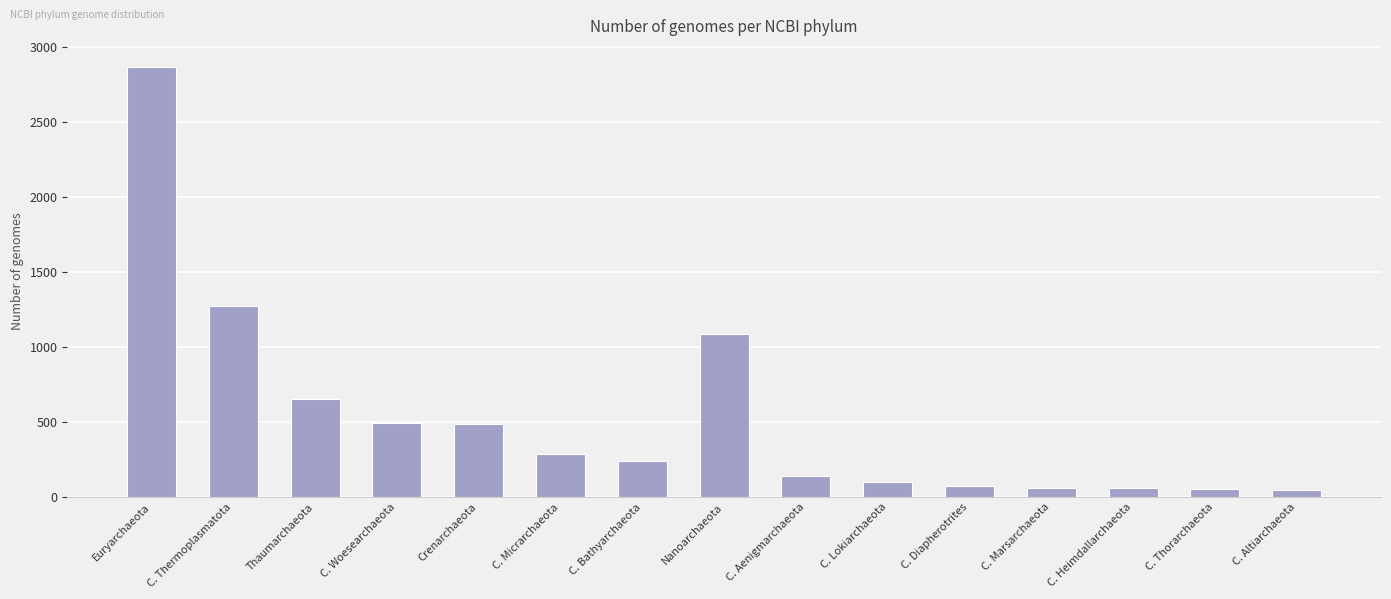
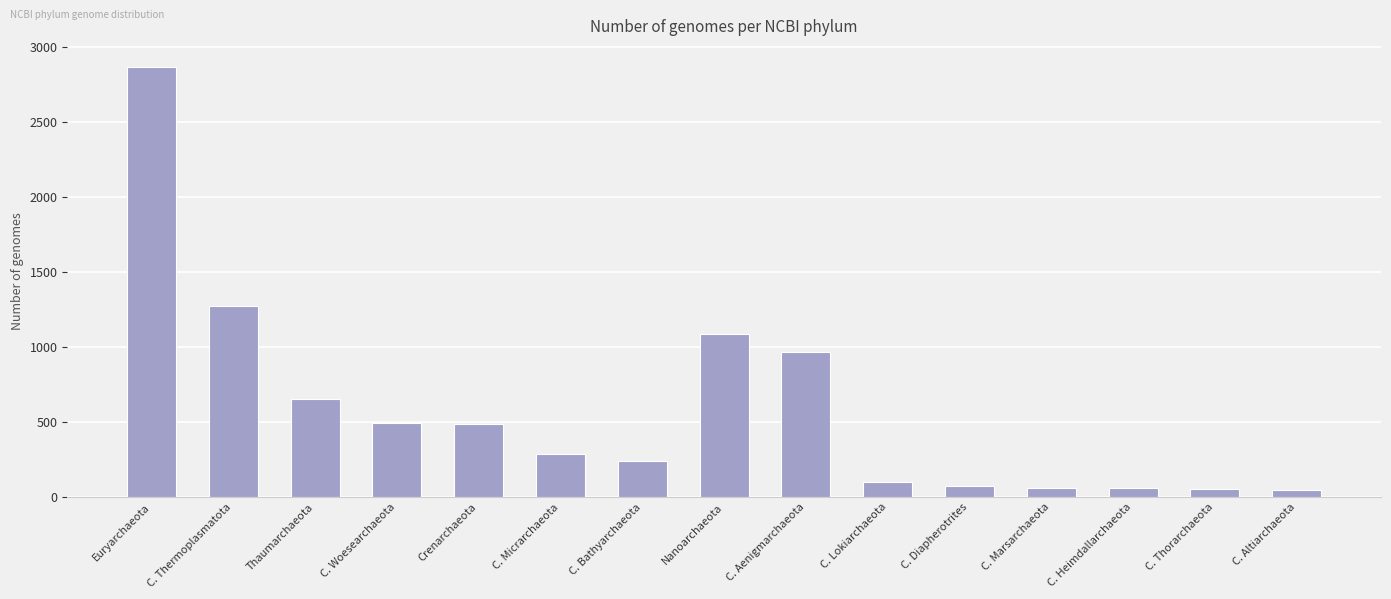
  {
    "Euryarchaeota": 2870,
    "C. Thermoplasmatota": 1280,
    "Thaumarchaeota": 650,
    "C. Woesearchaeota": 500,
    "Crenarchaeota": 490,
    "C. Micrarchaeota": 290,
    "C. Bathyarchaeota": 240,
    "Nanoarchaeota": 1090,
-   "C. Aenigmarchaeota": 140,
+   "C. Aenigmarchaeota": 970,
    "C. Lokiarchaeota": 100,
    "C. Diapherotrites": 80,
    "C. Marsarchaeota": 60,
    "C. Heimdallarchaeota": 60,
    "C. Thorarchaeota": 60,
    "C. Altiarchaeota": 50
  }
